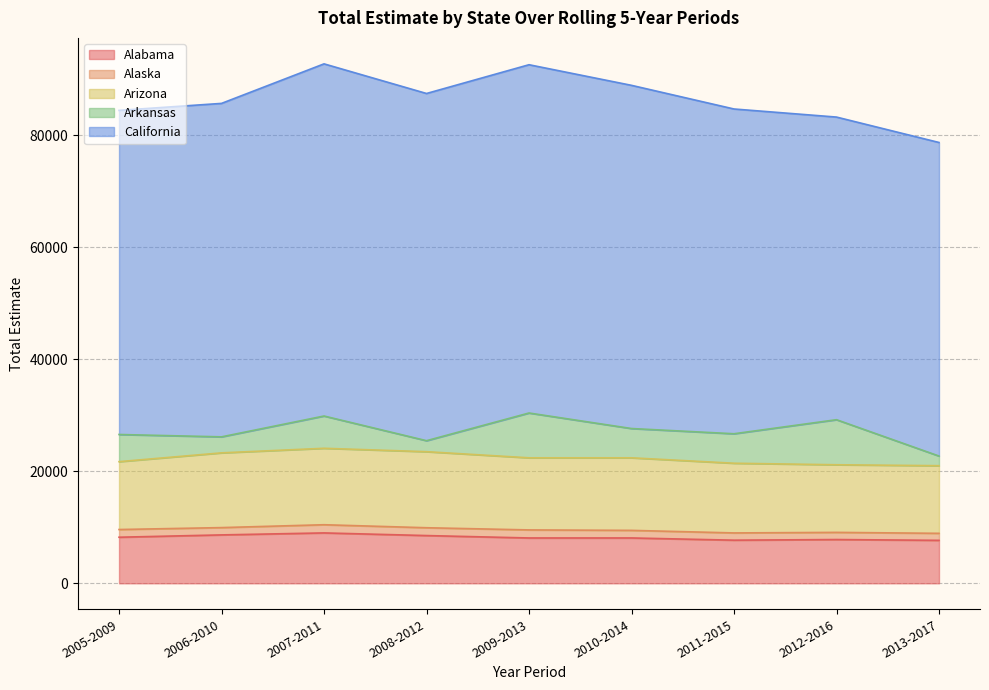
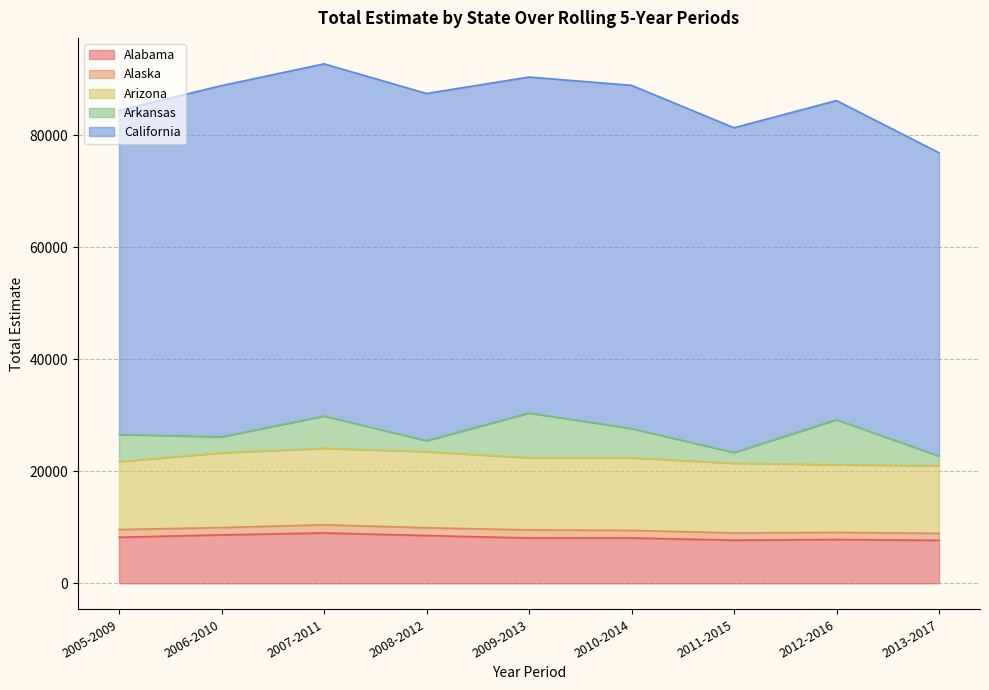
  {
    "Arkansas": {
      "2005-2009": 5000,
      "2006-2010": 3000,
      "2007-2011": 6000,
      "2008-2012": 2000,
      "2009-2013": 8000,
      "2010-2014": 5000,
-     "2011-2015": 5000,
+     "2011-2015": 2000,
      "2012-2016": 8000,
      "2013-2017": 2000
    },
    "California": {
-     "2006-2010": 60000,
+     "2006-2010": 63000,
      "2007-2011": 63000,
      "2008-2012": 62000,
-     "2009-2013": 62000,
+     "2009-2013": 60000,
      "2010-2014": 61000,
      "2011-2015": 58000,
-     "2012-2016": 54000,
-     "2013-2017": 56000
+     "2012-2016": 57000,
+     "2013-2017": 54000
    }
  }
